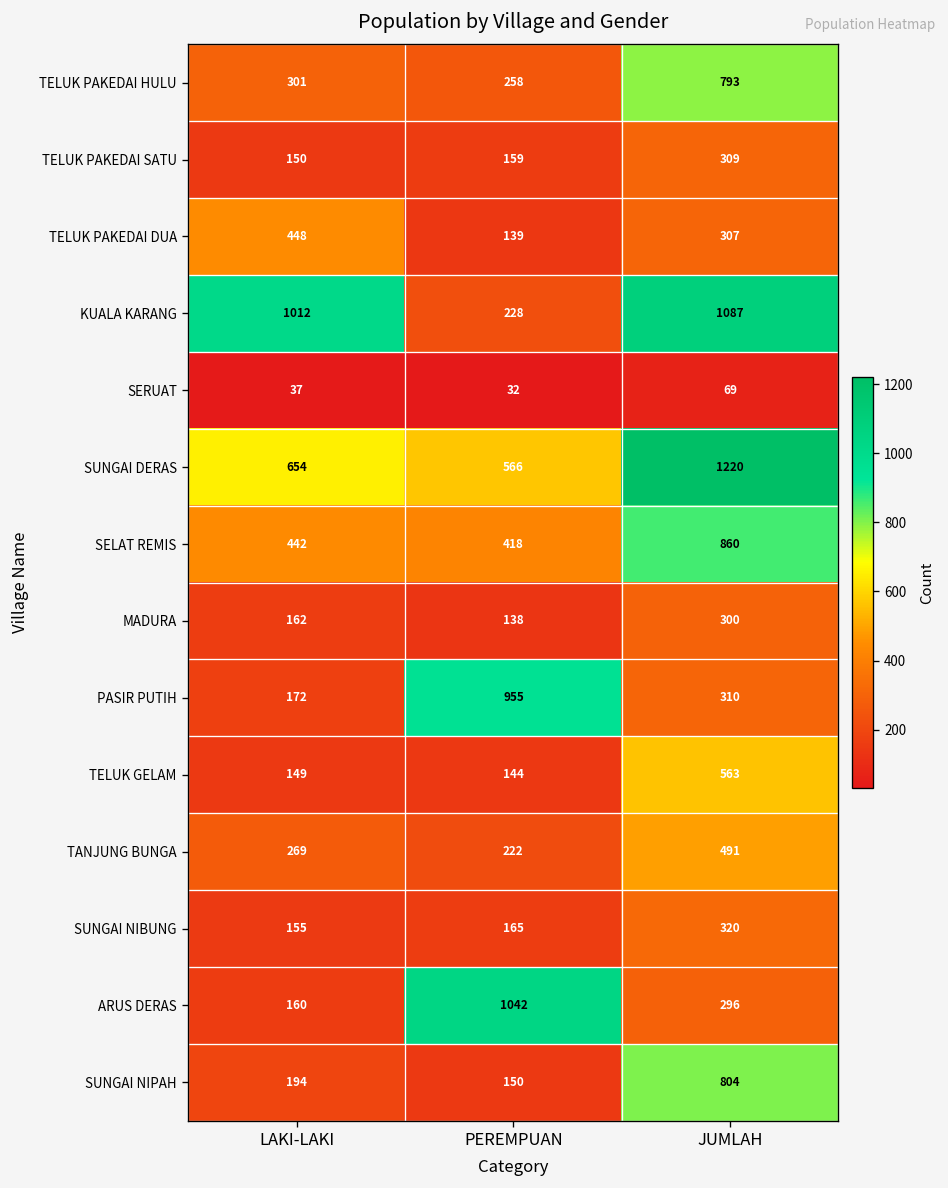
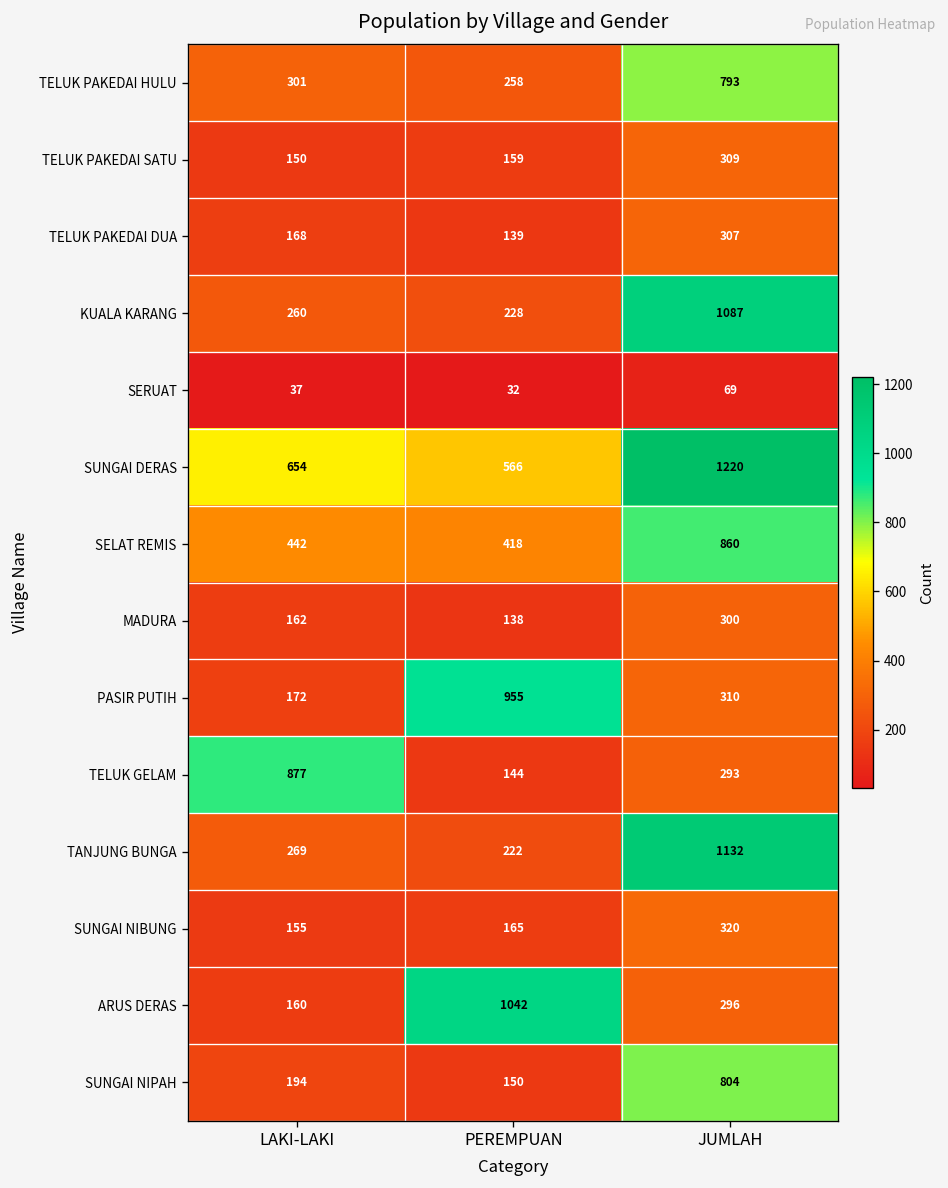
  {
    "TELUK PAKEDAI HULU": {
      "LAKI-LAKI": 301,
      "PEREMPUAN": 258,
      "JUMLAH": 793
    },
    "TELUK PAKEDAI SATU": {
      "LAKI-LAKI": 150,
      "PEREMPUAN": 159,
      "JUMLAH": 309
    },
    "TELUK PAKEDAI DUA": {
-     "LAKI-LAKI": 448,
+     "LAKI-LAKI": 168,
      "PEREMPUAN": 139,
      "JUMLAH": 307
    },
    "KUALA KARANG": {
-     "LAKI-LAKI": 1012,
+     "LAKI-LAKI": 260,
      "PEREMPUAN": 228,
      "JUMLAH": 1087
    },
    "SERUAT": {
      "LAKI-LAKI": 37,
      "PEREMPUAN": 32,
      "JUMLAH": 69
    },
    "SUNGAI DERAS": {
      "LAKI-LAKI": 654,
      "PEREMPUAN": 566,
      "JUMLAH": 1220
    },
    "SELAT REMIS": {
      "LAKI-LAKI": 442,
      "PEREMPUAN": 418,
      "JUMLAH": 860
    },
    "MADURA": {
      "LAKI-LAKI": 162,
      "PEREMPUAN": 138,
      "JUMLAH": 300
    },
    "PASIR PUTIH": {
      "LAKI-LAKI": 172,
      "PEREMPUAN": 955,
      "JUMLAH": 310
    },
    "TELUK GELAM": {
-     "LAKI-LAKI": 149,
+     "LAKI-LAKI": 877,
      "PEREMPUAN": 144,
-     "JUMLAH": 563
+     "JUMLAH": 293
    },
    "TANJUNG BUNGA": {
      "LAKI-LAKI": 269,
      "PEREMPUAN": 222,
-     "JUMLAH": 491
+     "JUMLAH": 1132
    },
    "SUNGAI NIBUNG": {
      "LAKI-LAKI": 155,
      "PEREMPUAN": 165,
      "JUMLAH": 320
    },
    "ARUS DERAS": {
      "LAKI-LAKI": 160,
      "PEREMPUAN": 1042,
      "JUMLAH": 296
    },
    "SUNGAI NIPAH": {
      "LAKI-LAKI": 194,
      "PEREMPUAN": 150,
      "JUMLAH": 804
    }
  }
